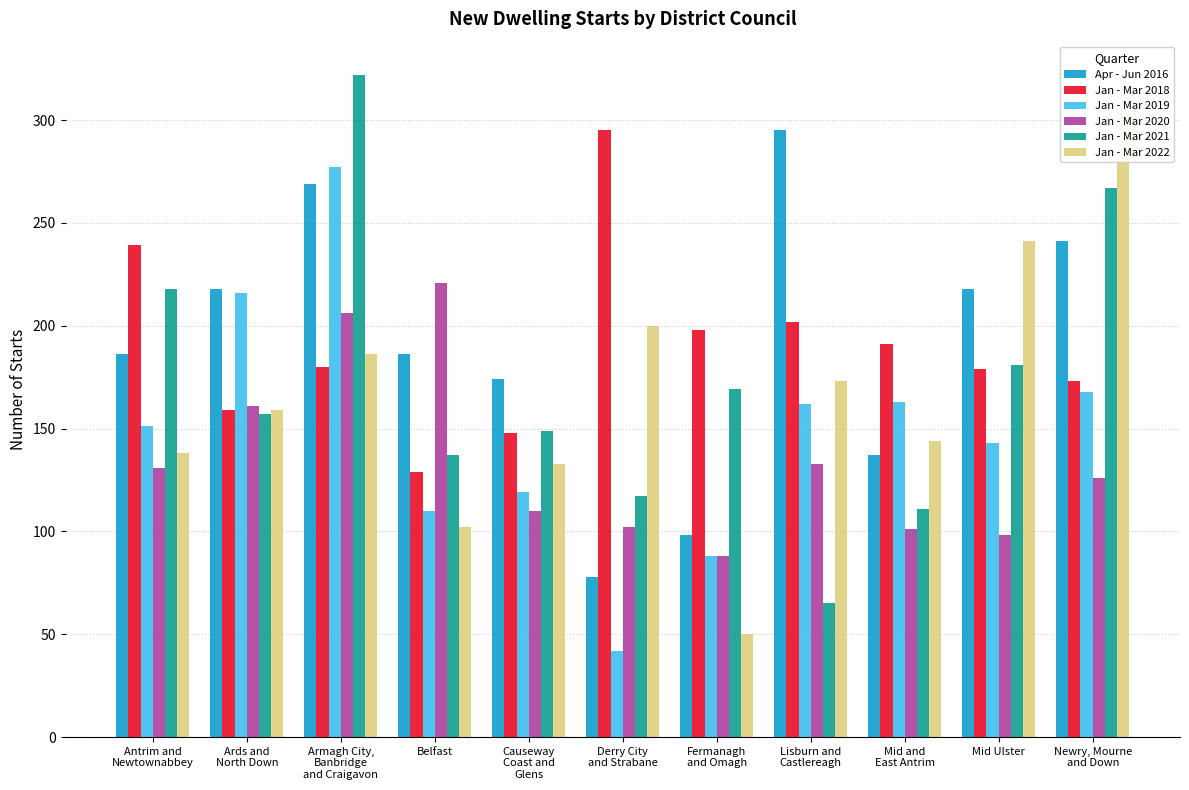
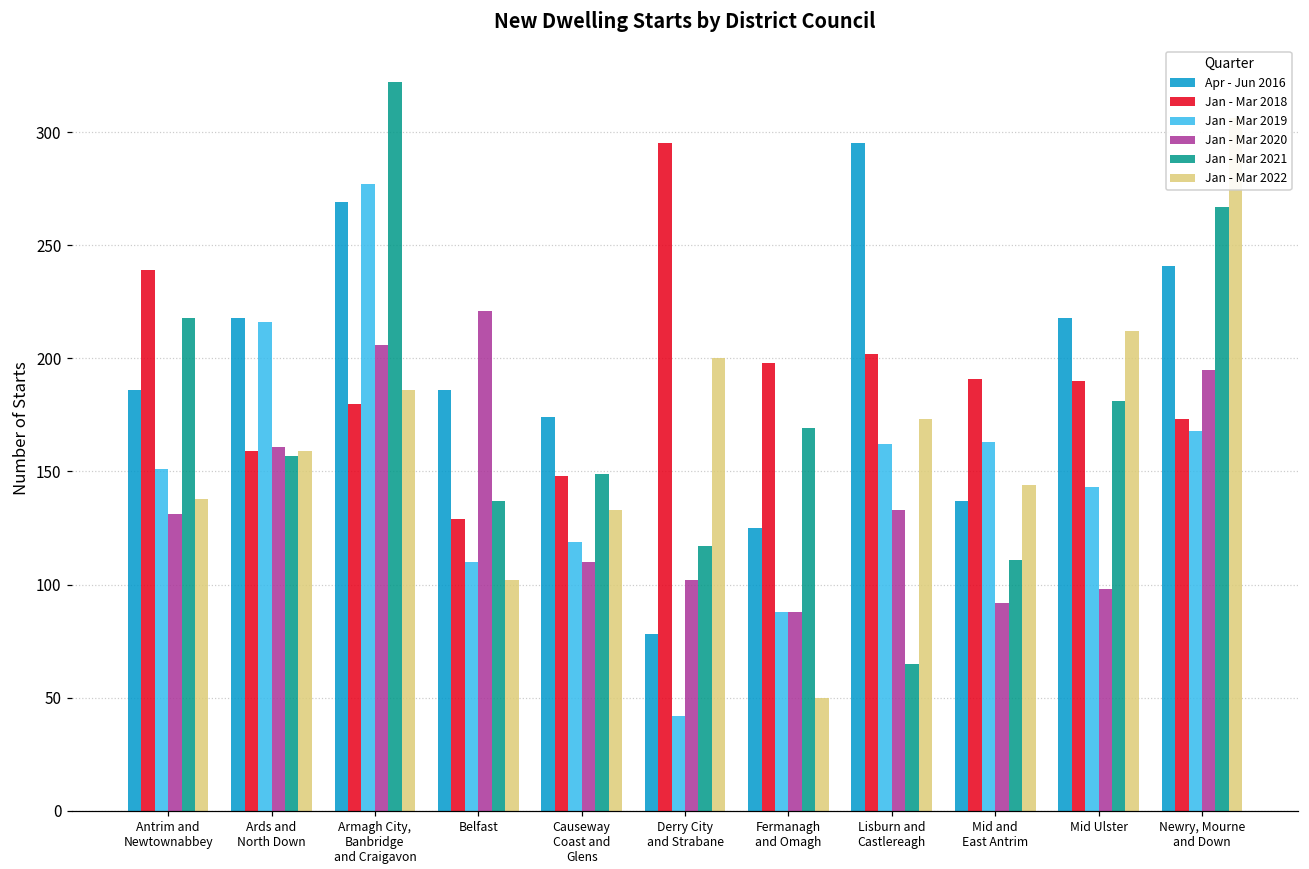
  {
    "Apr - Jun 2016": {
      "Antrim and Newtownabbey": 186,
      "Ards and North Down": 218,
      "Armagh City, Banbridge and Craigavon": 269,
      "Belfast": 186,
      "Causeway Coast and Glens": 174,
      "Derry City and Strabane": 78,
-     "Fermanagh and Omagh": 98,
+     "Fermanagh and Omagh": 125,
      "Lisburn and Castlereagh": 295,
      "Mid and East Antrim": 137,
      "Mid Ulster": 218,
      "Newry, Mourne and Down": 241
    },
    "Jan - Mar 2018": {
      "Antrim and Newtownabbey": 239,
      "Ards and North Down": 159,
      "Armagh City, Banbridge and Craigavon": 180,
      "Belfast": 129,
      "Causeway Coast and Glens": 148,
      "Derry City and Strabane": 295,
      "Fermanagh and Omagh": 198,
      "Lisburn and Castlereagh": 202,
      "Mid and East Antrim": 191,
-     "Mid Ulster": 179,
+     "Mid Ulster": 190,
      "Newry, Mourne and Down": 173
    },
    "Jan - Mar 2019": {
      "Antrim and Newtownabbey": 151,
      "Ards and North Down": 216,
      "Armagh City, Banbridge and Craigavon": 277,
      "Belfast": 110,
      "Causeway Coast and Glens": 119,
      "Derry City and Strabane": 42,
      "Fermanagh and Omagh": 88,
      "Lisburn and Castlereagh": 162,
      "Mid and East Antrim": 163,
      "Mid Ulster": 143,
      "Newry, Mourne and Down": 168
    },
    "Jan - Mar 2020": {
      "Antrim and Newtownabbey": 131,
      "Ards and North Down": 161,
      "Armagh City, Banbridge and Craigavon": 206,
      "Belfast": 221,
      "Causeway Coast and Glens": 110,
      "Derry City and Strabane": 102,
      "Fermanagh and Omagh": 88,
      "Lisburn and Castlereagh": 133,
-     "Mid and East Antrim": 101,
+     "Mid and East Antrim": 92,
      "Mid Ulster": 98,
-     "Newry, Mourne and Down": 126
+     "Newry, Mourne and Down": 195
    },
    "Jan - Mar 2021": {
      "Antrim and Newtownabbey": 218,
      "Ards and North Down": 157,
      "Armagh City, Banbridge and Craigavon": 322,
      "Belfast": 137,
      "Causeway Coast and Glens": 149,
      "Derry City and Strabane": 117,
      "Fermanagh and Omagh": 169,
      "Lisburn and Castlereagh": 65,
      "Mid and East Antrim": 111,
      "Mid Ulster": 181,
      "Newry, Mourne and Down": 267
    },
    "Jan - Mar 2022": {
      "Antrim and Newtownabbey": 138,
      "Ards and North Down": 159,
      "Armagh City, Banbridge and Craigavon": 186,
      "Belfast": 102,
      "Causeway Coast and Glens": 133,
      "Derry City and Strabane": 200,
      "Fermanagh and Omagh": 50,
      "Lisburn and Castlereagh": 173,
      "Mid and East Antrim": 144,
-     "Mid Ulster": 241
+     "Mid Ulster": 212
    }
  }
